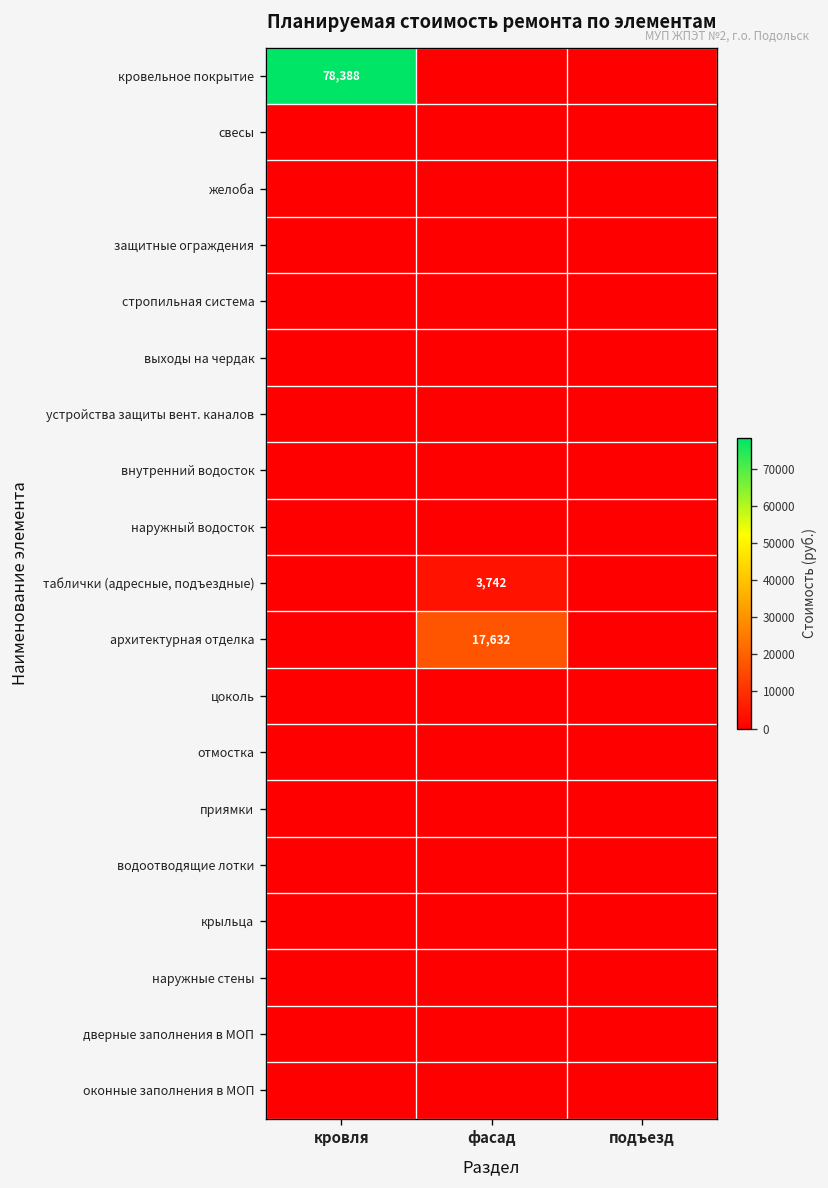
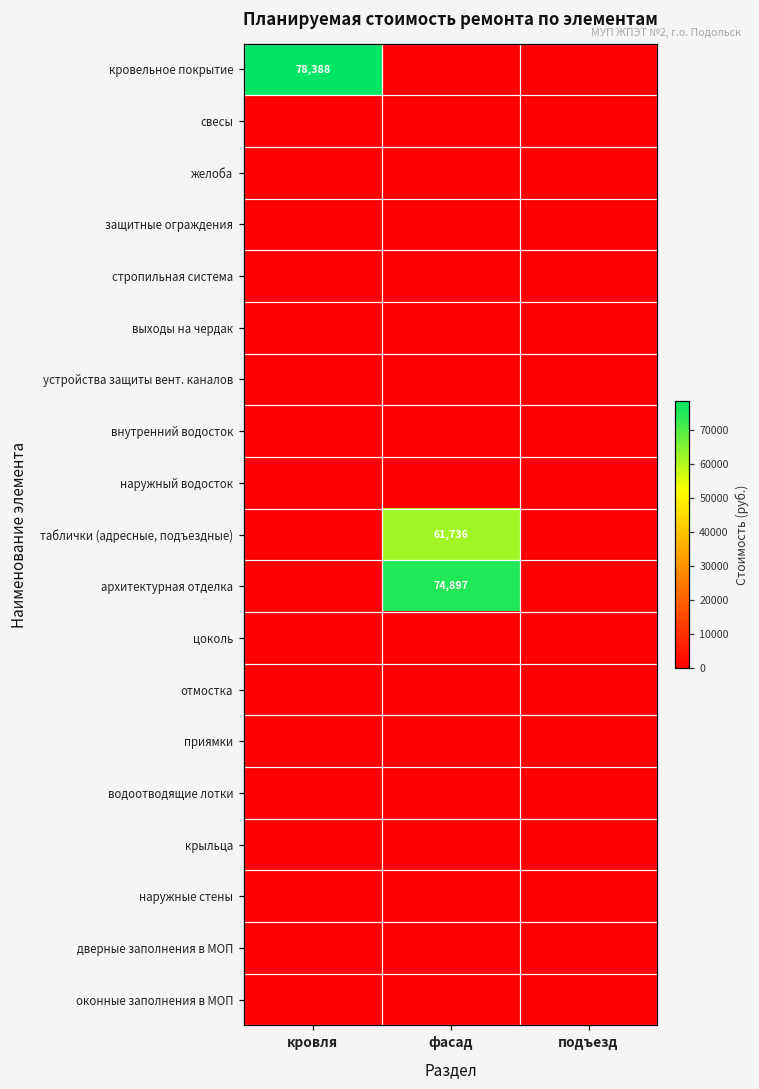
  {
    "кровельное покрытие": {
      "кровля": "78,388"
    },
    "таблички (адресные, подъездные)": {
-     "фасад": "3,742"
+     "фасад": "61,736"
    },
    "архитектурная отделка": {
-     "фасад": "17,632"
+     "фасад": "74,897"
    }
  }
